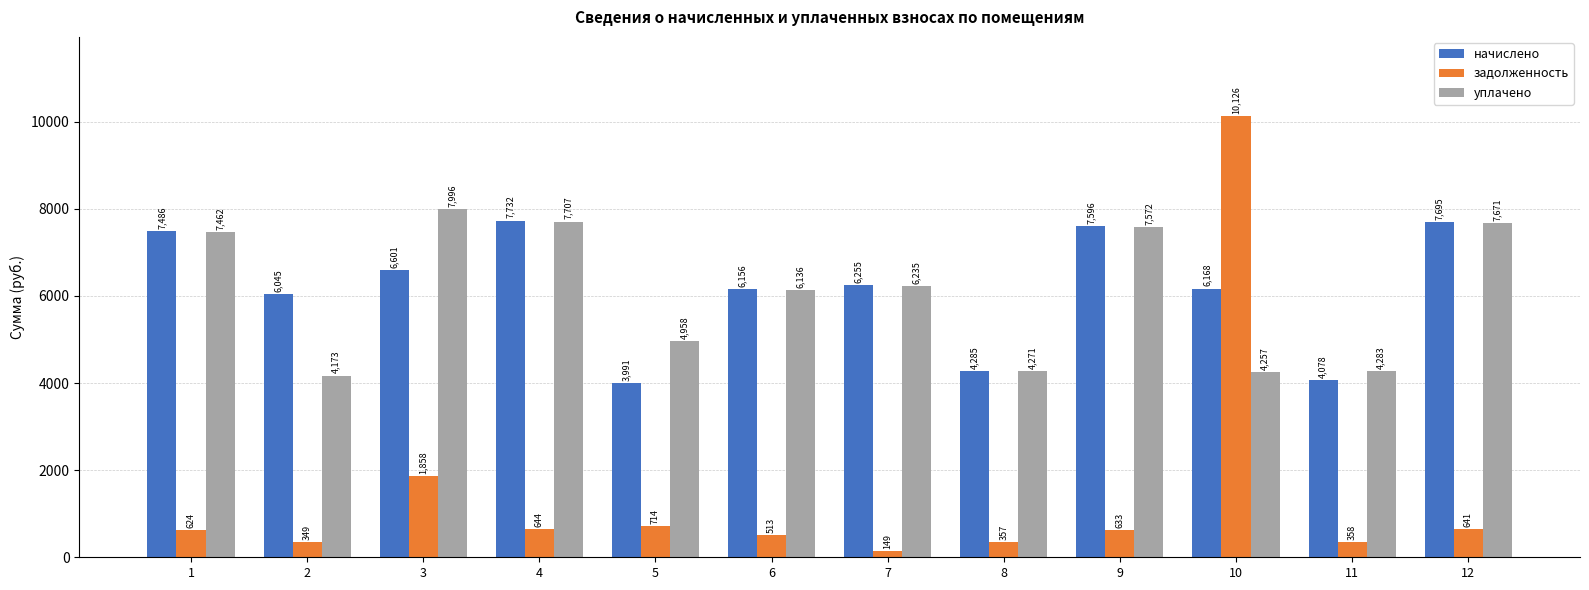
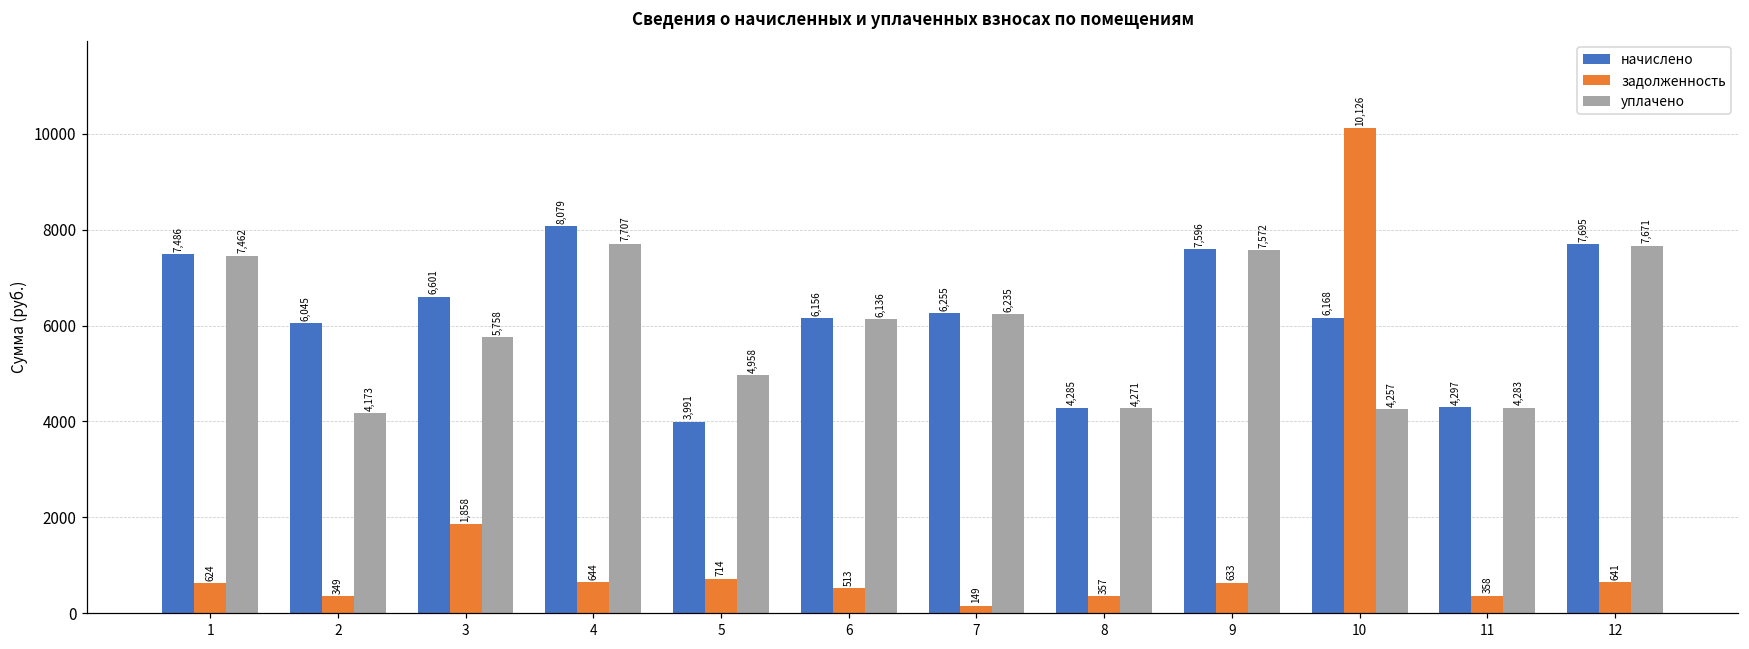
  {
    "начислено": {
      "1": "7,486",
      "2": "6,045",
      "3": "6,601",
-     "4": "7,732",
+     "4": "8,079",
      "5": "3,991",
      "6": "6,156",
      "7": "6,255",
      "8": "4,285",
      "9": "7,596",
      "10": "6,168",
-     "11": "4,078",
+     "11": "4,297",
      "12": "7,695"
    },
    "задолженность": {
      "1": "624",
      "2": "349",
      "3": "1,858",
      "4": "644",
      "5": "714",
      "6": "513",
      "7": "149",
      "8": "357",
      "9": "633",
      "10": "10,126",
      "11": "358",
      "12": "641"
    },
    "уплачено": {
      "1": "7,462",
      "2": "4,173",
-     "3": "7,996",
+     "3": "5,758",
      "4": "7,707",
      "5": "4,958",
      "6": "6,136",
      "7": "6,235",
      "8": "4,271",
      "9": "7,572",
      "10": "4,257",
      "11": "4,283",
      "12": "7,671"
    }
  }
